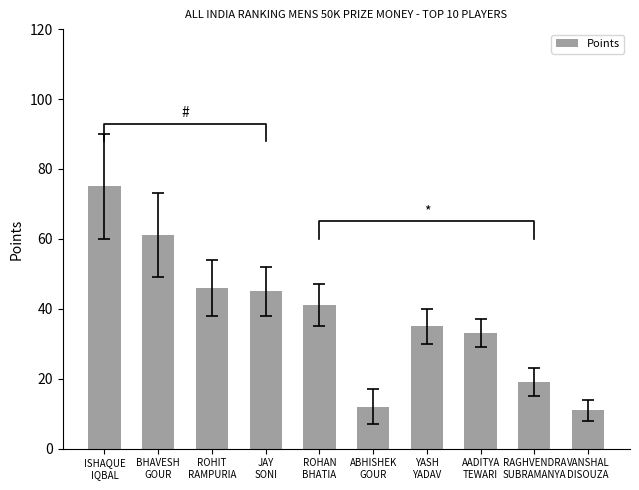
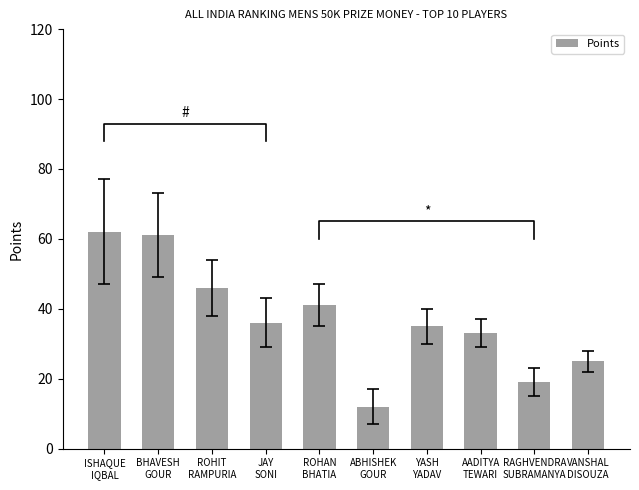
  {
    "Points": {
-     "ISHAQUE IQBAL": 75,
+     "ISHAQUE IQBAL": 62,
      "BHAVESH GOUR": 61,
      "ROHIT RAMPURIA": 46,
-     "JAY SONI": 45,
+     "JAY SONI": 36,
      "ROHAN BHATIA": 41,
      "ABHISHEK GOUR": 12,
      "YASH YADAV": 35,
      "AADITYA TEWARI": 33,
      "RAGHVENDRA SUBRAMANYA": 19,
-     "VANSHAL DISOUZA": 11
+     "VANSHAL DISOUZA": 25
    }
  }
